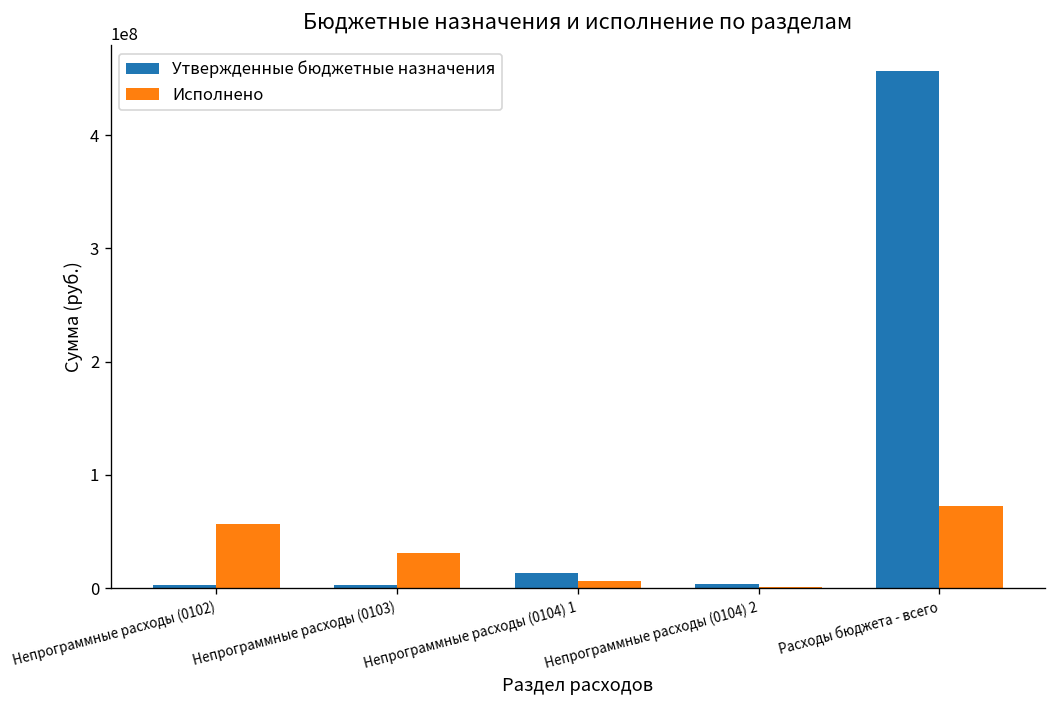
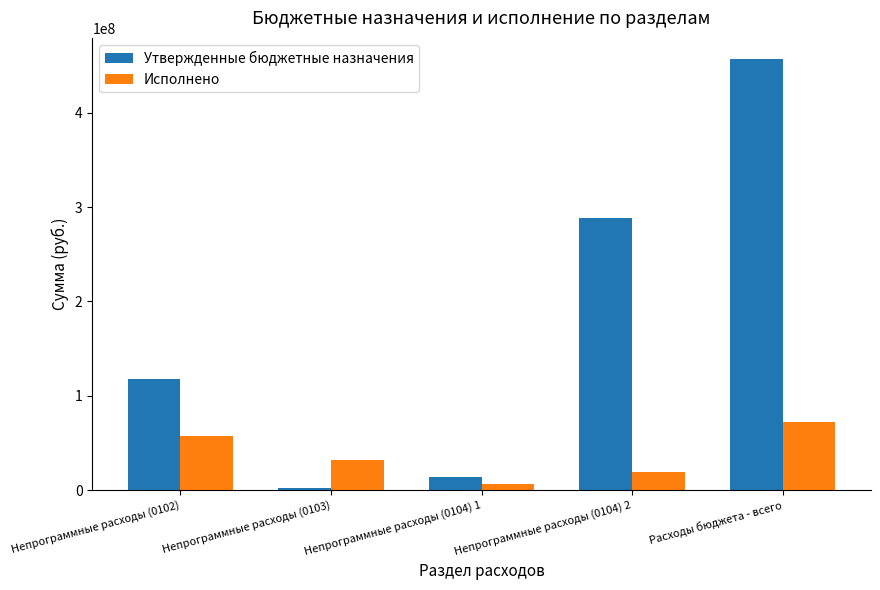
  {
    "Утвержденные бюджетные назначения": {
-     "Непрограммные расходы (0102)": 0,
+     "Непрограммные расходы (0102)": 120000000,
      "Непрограммные расходы (0104) 1": 10000000,
-     "Непрограммные расходы (0104) 2": 0,
+     "Непрограммные расходы (0104) 2": 290000000,
      "Расходы бюджета - всего": 460000000
    },
    "Исполнено": {
      "Непрограммные расходы (0102)": 60000000,
      "Непрограммные расходы (0103)": 30000000,
      "Непрограммные расходы (0104) 1": 10000000,
-     "Непрограммные расходы (0104) 2": 0,
+     "Непрограммные расходы (0104) 2": 20000000,
      "Расходы бюджета - всего": 70000000
    }
  }
